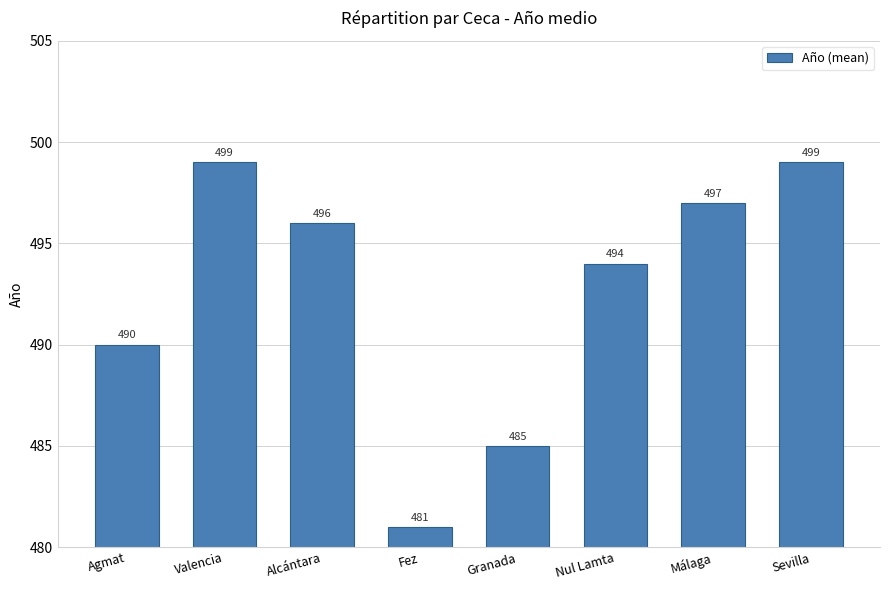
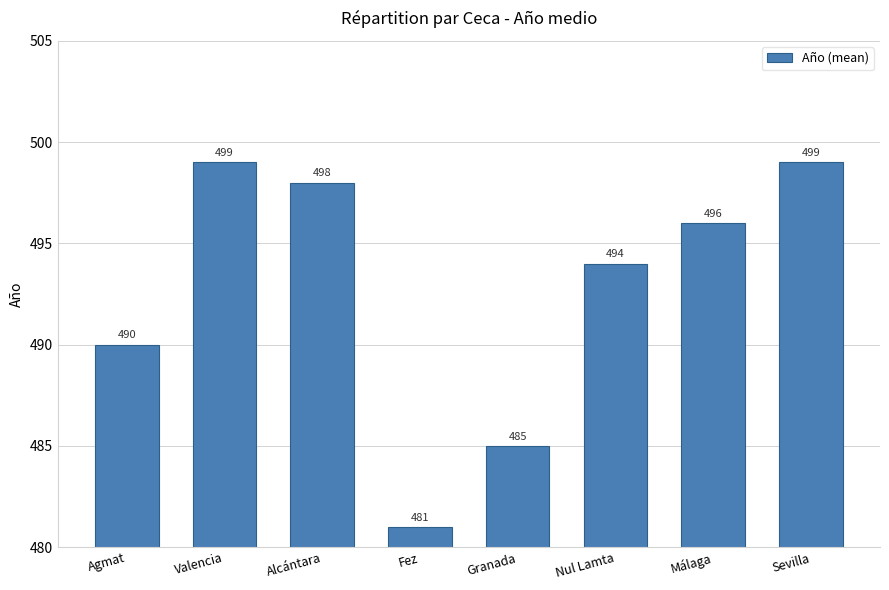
  {
    "Agmat": 490,
    "Valencia": 499,
-   "Alcántara": 496,
+   "Alcántara": 498,
    "Fez": 481,
    "Granada": 485,
    "Nul Lamta": 494,
-   "Málaga": 497,
+   "Málaga": 496,
    "Sevilla": 499
  }
